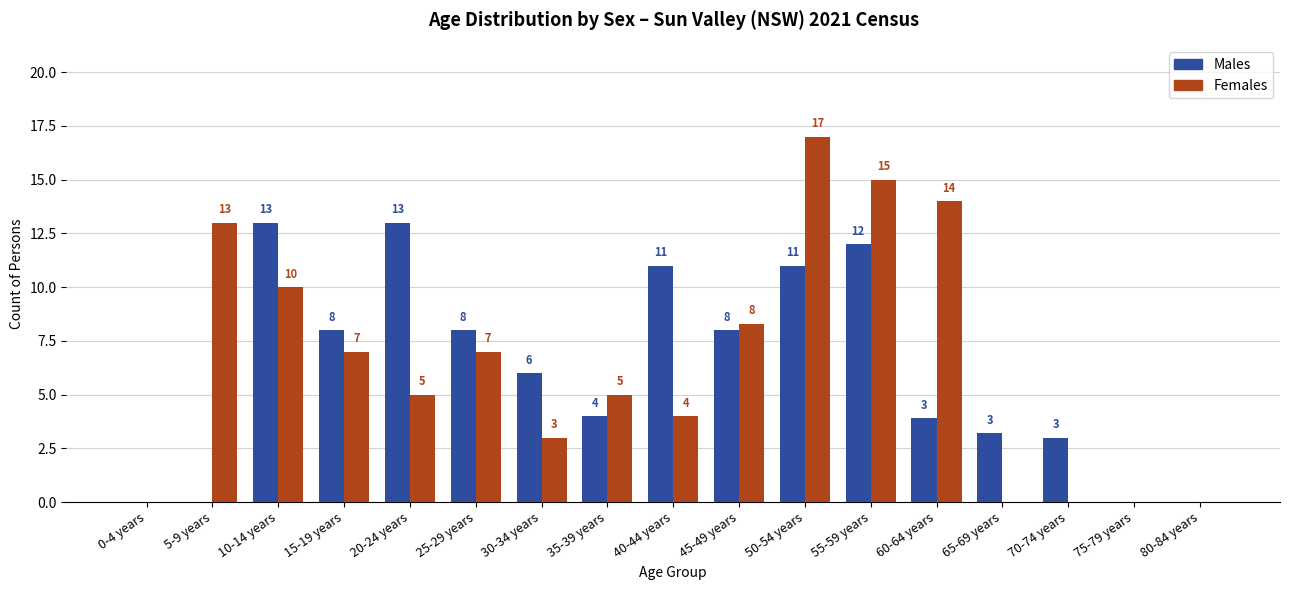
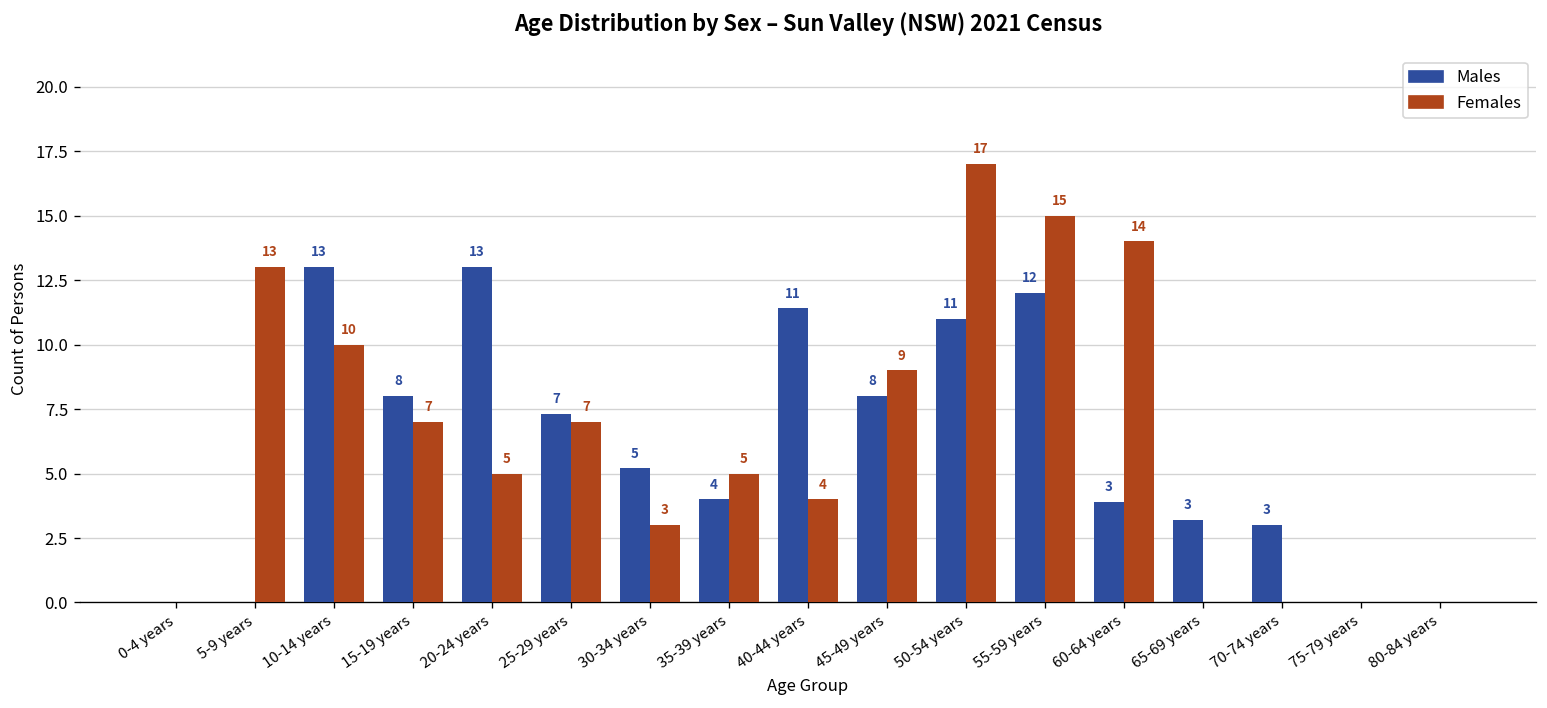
  {
    "Males": {
      "10-14 years": 13,
      "15-19 years": 8,
      "20-24 years": 13,
-     "25-29 years": 8,
-     "30-34 years": 6,
+     "25-29 years": 7,
+     "30-34 years": 5,
      "35-39 years": 4,
-     "40-44 years": 11.0,
+     "40-44 years": 11.4,
      "45-49 years": 8,
      "50-54 years": 11,
      "55-59 years": 12,
      "65-69 years": 3,
      "70-74 years": 3
    },
    "Females": {
      "5-9 years": 13,
      "10-14 years": 10,
      "15-19 years": 7,
      "20-24 years": 5,
      "25-29 years": 7,
      "30-34 years": 3,
      "35-39 years": 5,
      "40-44 years": 4,
-     "45-49 years": 8,
+     "45-49 years": 9,
      "50-54 years": 17,
      "55-59 years": 15,
      "60-64 years": 14
    }
  }
